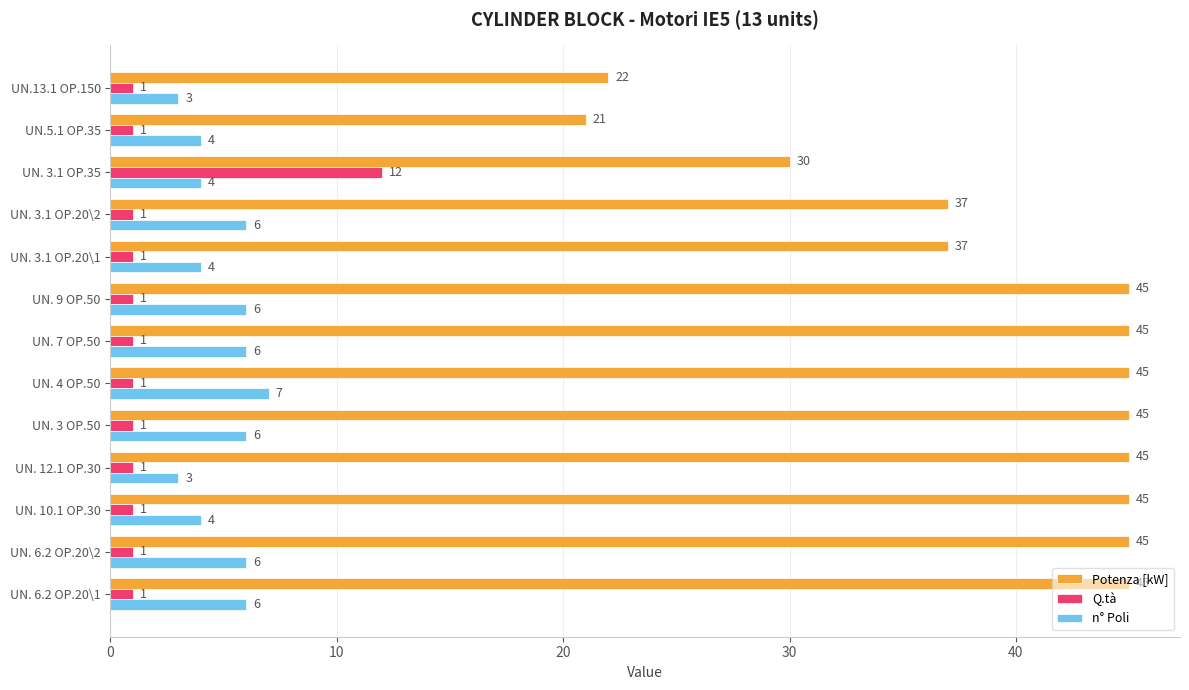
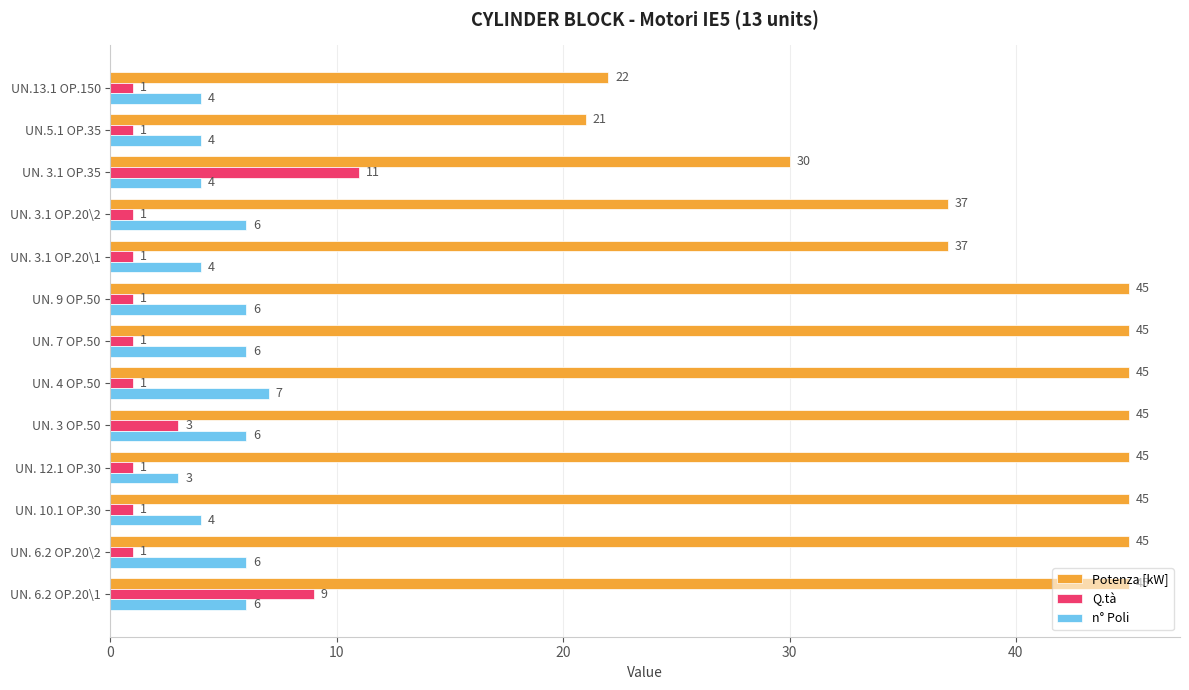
  {
    "Potenza [kW]": {
      "UN.13.1 OP.150": 22,
      "UN.5.1 OP.35": 21,
      "UN. 3.1 OP.35": 30,
      "UN. 3.1 OP.20\\2": 37,
      "UN. 3.1 OP.20\\1": 37,
      "UN. 9 OP.50": 45,
      "UN. 7 OP.50": 45,
      "UN. 4 OP.50": 45,
      "UN. 3 OP.50": 45,
      "UN. 12.1 OP.30": 45,
      "UN. 10.1 OP.30": 45,
      "UN. 6.2 OP.20\\2": 45
    },
    "Q.tà": {
      "UN.13.1 OP.150": 1,
      "UN.5.1 OP.35": 1,
-     "UN. 3.1 OP.35": 12,
+     "UN. 3.1 OP.35": 11,
      "UN. 3.1 OP.20\\2": 1,
      "UN. 3.1 OP.20\\1": 1,
      "UN. 9 OP.50": 1,
      "UN. 7 OP.50": 1,
      "UN. 4 OP.50": 1,
-     "UN. 3 OP.50": 1,
+     "UN. 3 OP.50": 3,
      "UN. 12.1 OP.30": 1,
      "UN. 10.1 OP.30": 1,
      "UN. 6.2 OP.20\\2": 1,
-     "UN. 6.2 OP.20\\1": 1
+     "UN. 6.2 OP.20\\1": 9
    },
    "n° Poli": {
-     "UN.13.1 OP.150": 3,
+     "UN.13.1 OP.150": 4,
      "UN.5.1 OP.35": 4,
      "UN. 3.1 OP.35": 4,
      "UN. 3.1 OP.20\\2": 6,
      "UN. 3.1 OP.20\\1": 4,
      "UN. 9 OP.50": 6,
      "UN. 7 OP.50": 6,
      "UN. 4 OP.50": 7,
      "UN. 3 OP.50": 6,
      "UN. 12.1 OP.30": 3,
      "UN. 10.1 OP.30": 4,
      "UN. 6.2 OP.20\\2": 6,
      "UN. 6.2 OP.20\\1": 6
    }
  }
